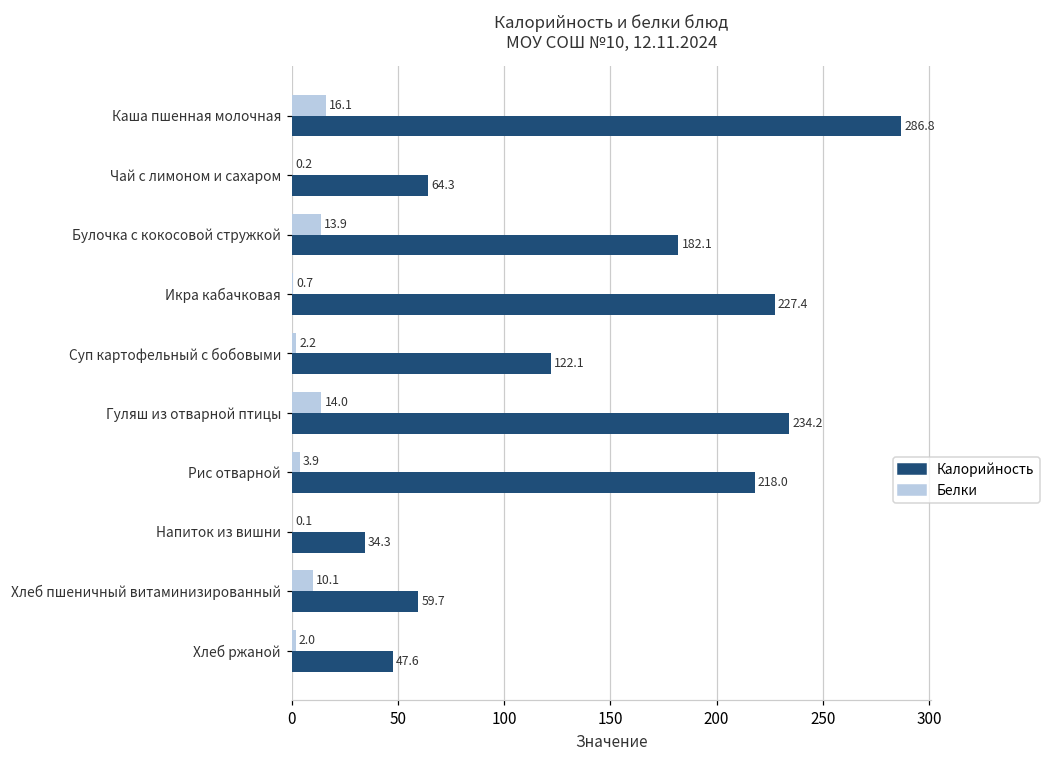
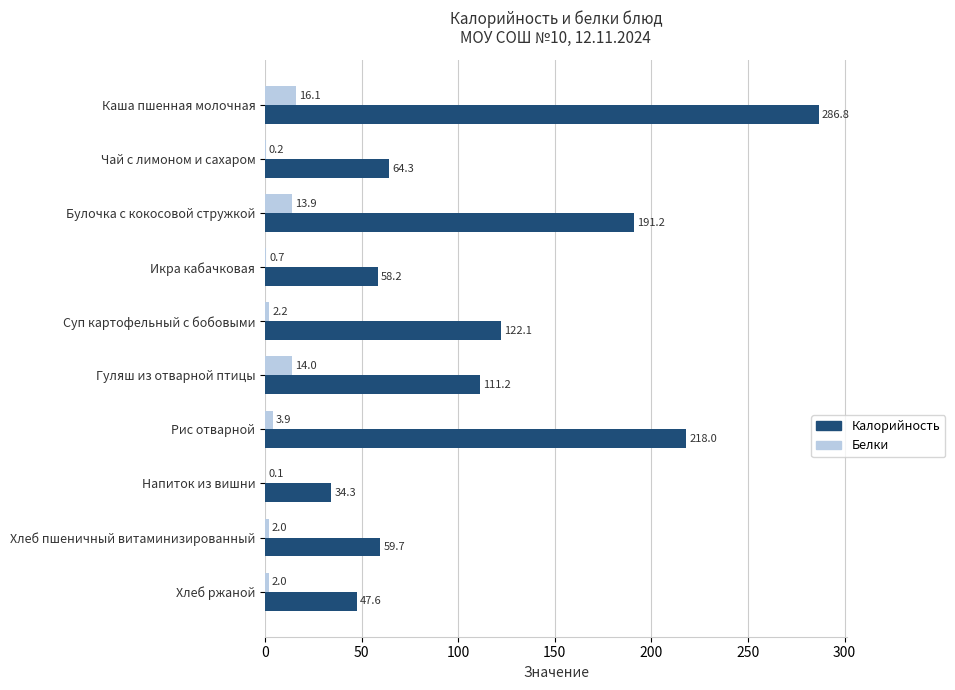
  {
    "Калорийность": {
      "Каша пшенная молочная": 286.8,
      "Чай с лимоном и сахаром": 64.3,
-     "Булочка с кокосовой стружкой": 182.1,
-     "Икра кабачковая": 227.4,
+     "Булочка с кокосовой стружкой": 191.2,
+     "Икра кабачковая": 58.2,
      "Суп картофельный с бобовыми": 122.1,
-     "Гуляш из отварной птицы": 234.2,
+     "Гуляш из отварной птицы": 111.2,
      "Рис отварной": 218.0,
      "Напиток из вишни": 34.3,
      "Хлеб пшеничный витаминизированный": 59.7,
      "Хлеб ржаной": 47.6
    },
    "Белки": {
      "Каша пшенная молочная": 16.1,
      "Чай с лимоном и сахаром": 0.2,
      "Булочка с кокосовой стружкой": 13.9,
      "Икра кабачковая": 0.7,
      "Суп картофельный с бобовыми": 2.2,
      "Гуляш из отварной птицы": 14.0,
      "Рис отварной": 3.9,
      "Напиток из вишни": 0.1,
-     "Хлеб пшеничный витаминизированный": 10.1,
+     "Хлеб пшеничный витаминизированный": 2.0,
      "Хлеб ржаной": 2.0
    }
  }
